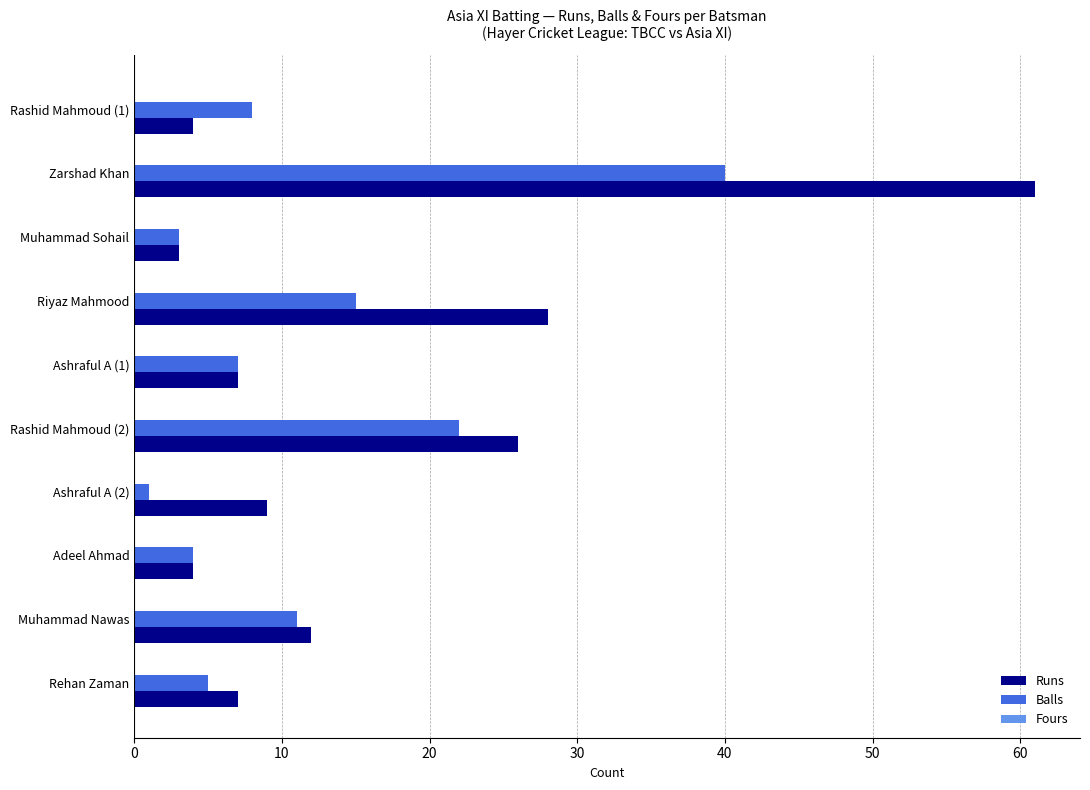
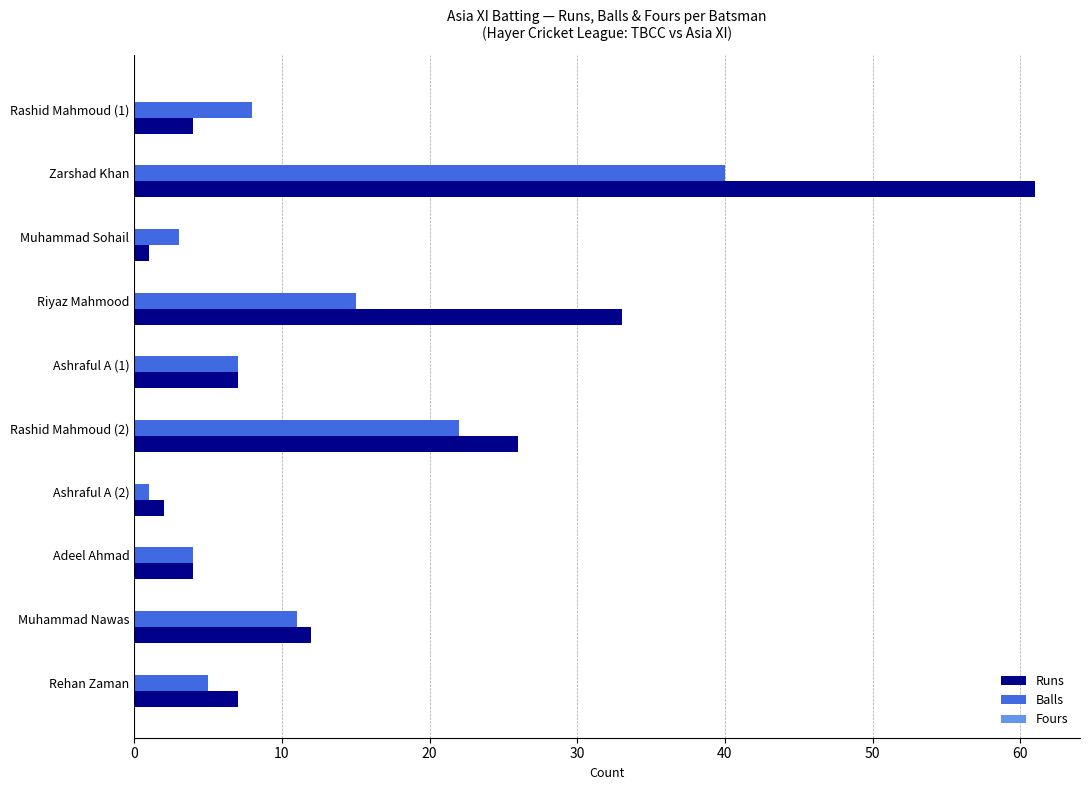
  {
    "Runs": {
      "Rashid Mahmoud (1)": 4,
      "Zarshad Khan": 61,
-     "Muhammad Sohail": 3,
-     "Riyaz Mahmood": 28,
+     "Muhammad Sohail": 1,
+     "Riyaz Mahmood": 33,
      "Ashraful A (1)": 7,
      "Rashid Mahmoud (2)": 26,
-     "Ashraful A (2)": 9,
+     "Ashraful A (2)": 2,
      "Adeel Ahmad": 4,
      "Muhammad Nawas": 12,
      "Rehan Zaman": 7
    }
  }
